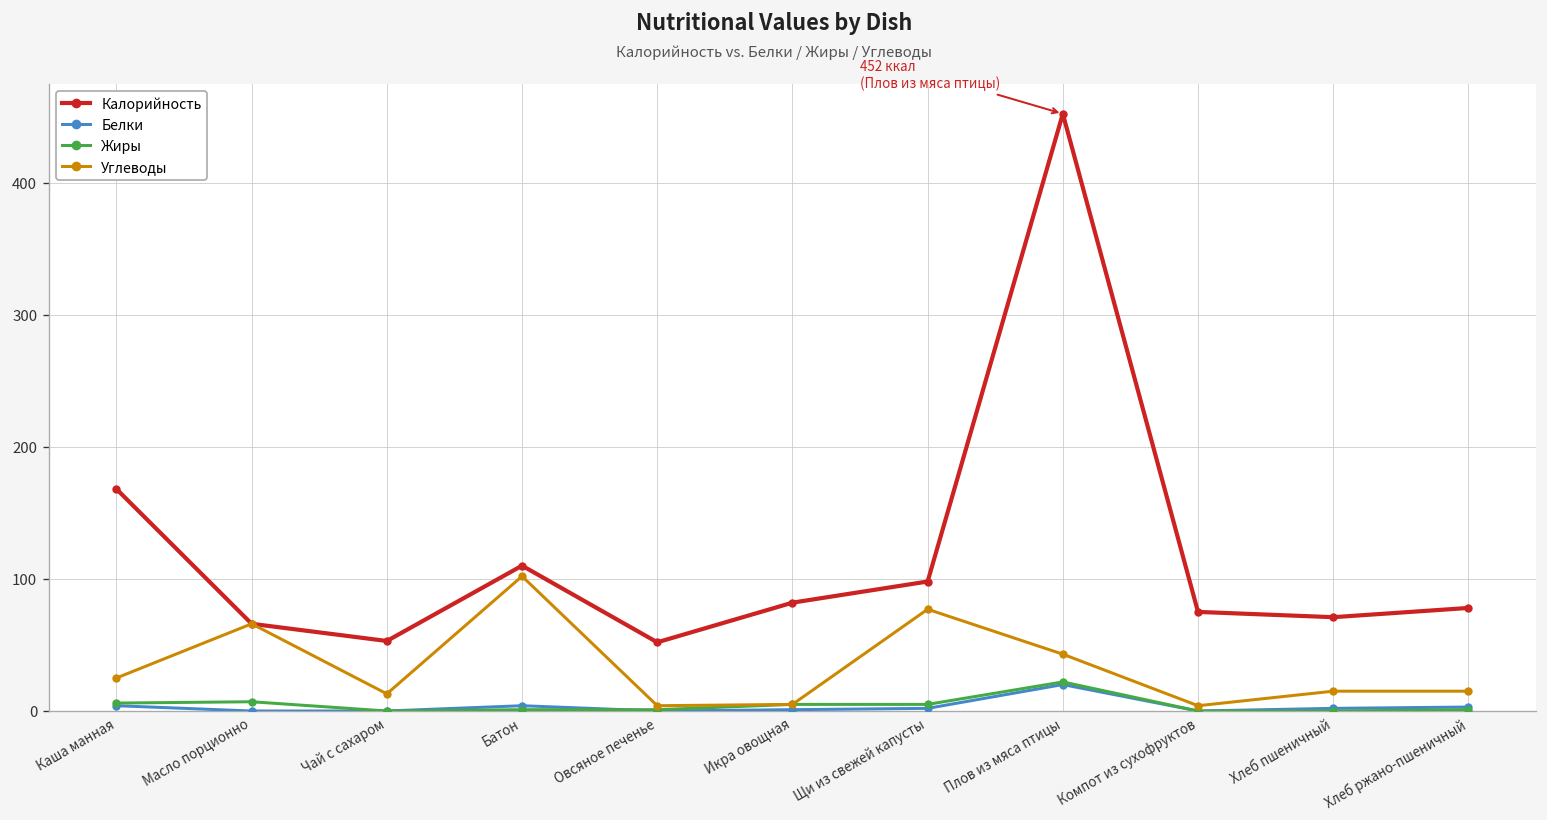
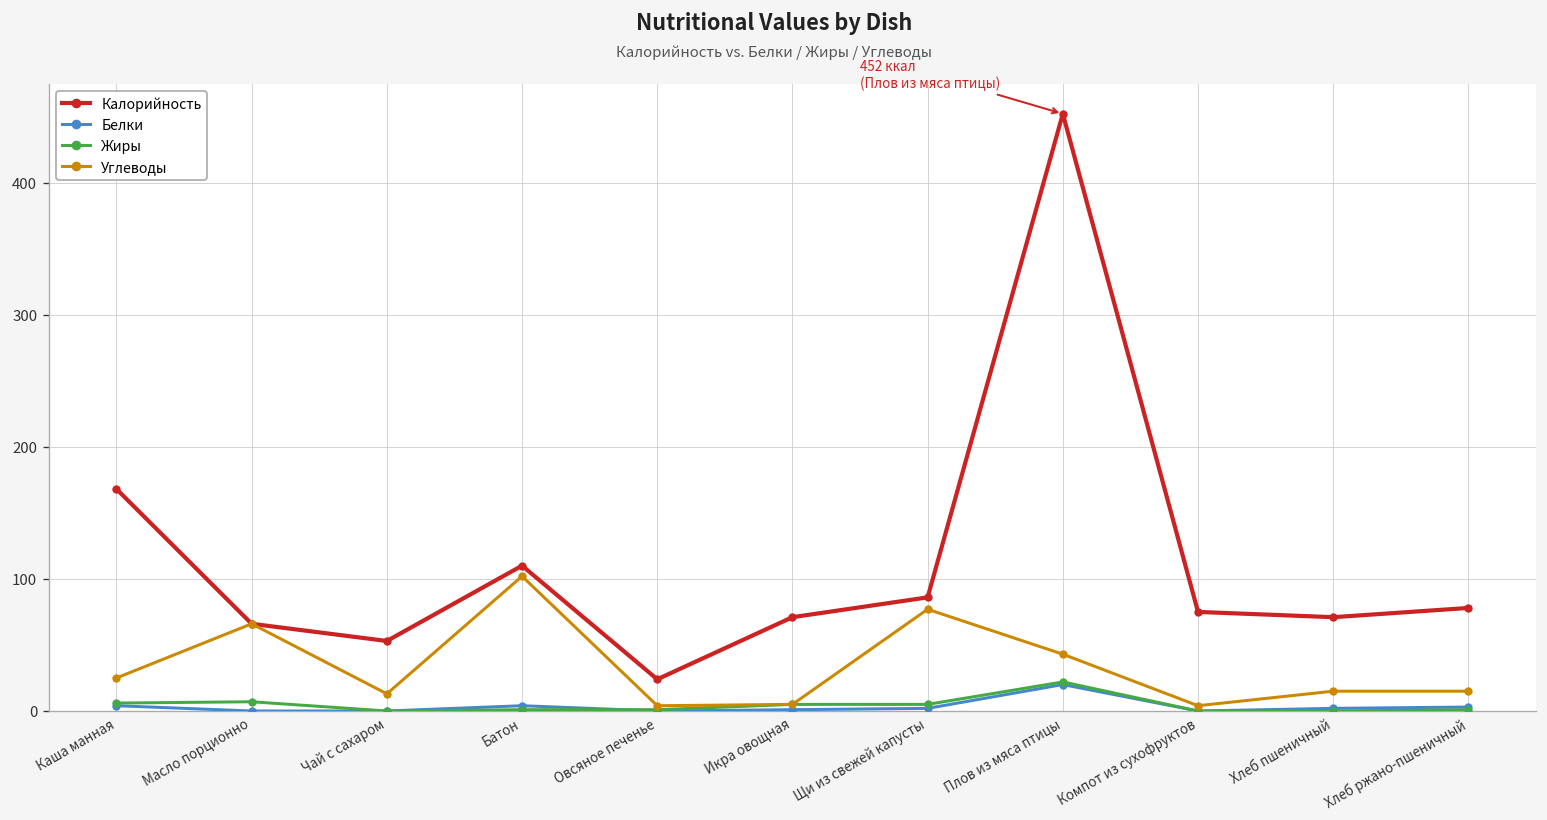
  {
    "Калорийность": {
      "Каша манная": 168,
      "Чай с сахаром": 53,
      "Батон": 110,
-     "Овсяное печенье": 52,
-     "Икра овощная": 82,
-     "Щи из свежей капусты": 98,
+     "Овсяное печенье": 24,
+     "Икра овощная": 71,
+     "Щи из свежей капусты": 86,
      "Компот из сухофруктов": 75,
      "Хлеб пшеничный": 71,
      "Хлеб ржано-пшеничный": 78
    },
    "Белки": {
      "Масло порционно": 0,
      "Батон": 4,
      "Икра овощная": 1,
      "Щи из свежей капусты": 2
    },
    "Жиры": {
      "Масло порционно": 7,
      "Батон": 1,
      "Щи из свежей капусты": 5
    },
    "Углеводы": {
      "Каша манная": 25,
      "Чай с сахаром": 13,
      "Батон": 102,
      "Овсяное печенье": 4,
      "Щи из свежей капусты": 77,
      "Плов из мяса птицы": 43,
      "Компот из сухофруктов": 4,
      "Хлеб пшеничный": 15,
      "Хлеб ржано-пшеничный": 15
    }
  }
